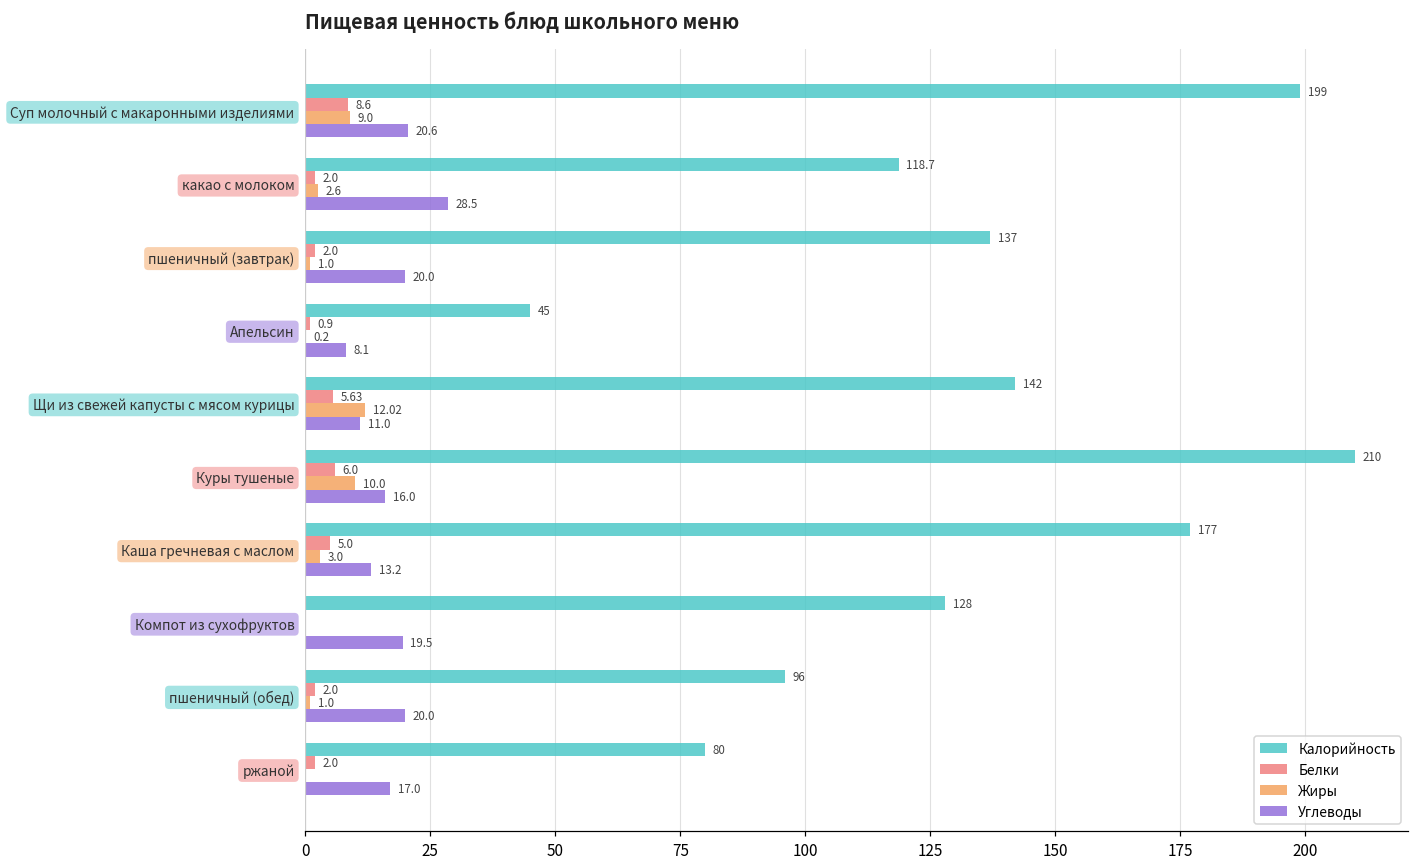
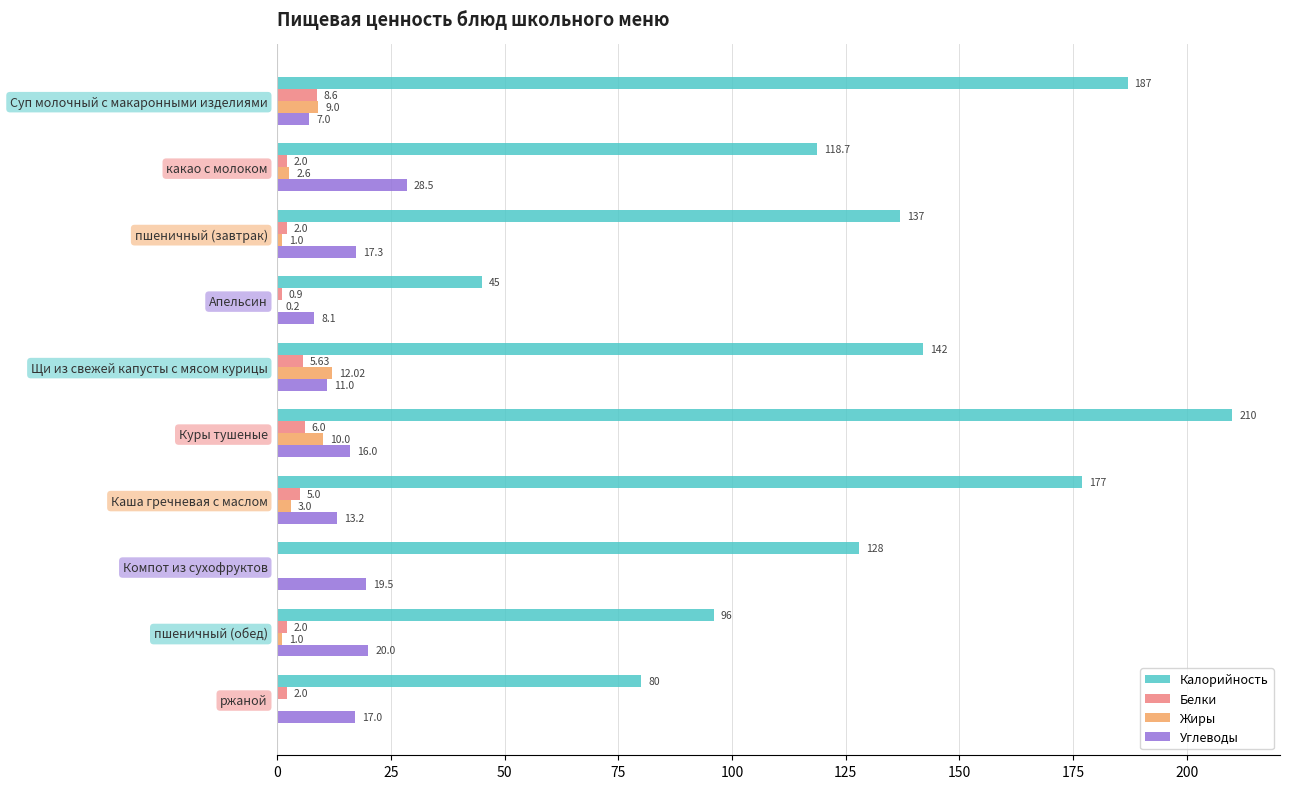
  {
    "Калорийность": {
-     "Суп молочный с макаронными изделиями": 199,
+     "Суп молочный с макаронными изделиями": 187,
      "какао с молоком": 118.7,
      "пшеничный (завтрак)": 137,
      "Апельсин": 45,
      "Щи из свежей капусты с мясом курицы": 142,
      "Куры тушеные": 210,
      "Каша гречневая с маслом": 177,
      "Компот из сухофруктов": 128,
      "пшеничный (обед)": 96,
      "ржаной": 80
    },
    "Углеводы": {
-     "Суп молочный с макаронными изделиями": 20.6,
+     "Суп молочный с макаронными изделиями": 7.0,
      "какао с молоком": 28.5,
-     "пшеничный (завтрак)": 20.0,
+     "пшеничный (завтрак)": 17.3,
      "Апельсин": 8.1,
      "Щи из свежей капусты с мясом курицы": 11.0,
      "Куры тушеные": 16.0,
      "Каша гречневая с маслом": 13.2,
      "Компот из сухофруктов": 19.5,
      "пшеничный (обед)": 20.0,
      "ржаной": 17.0
    }
  }
